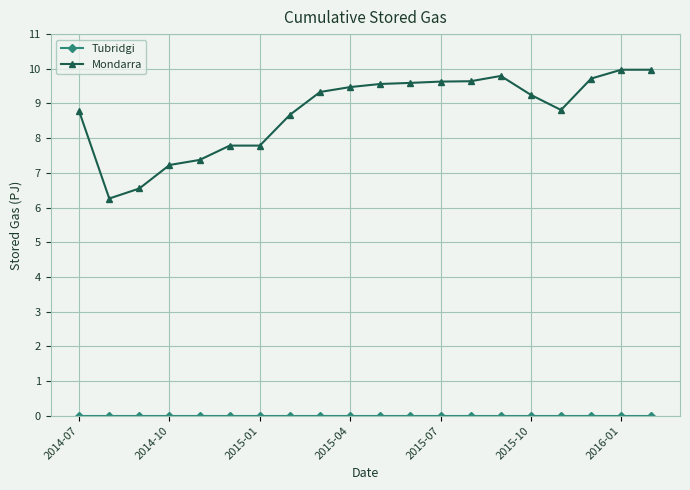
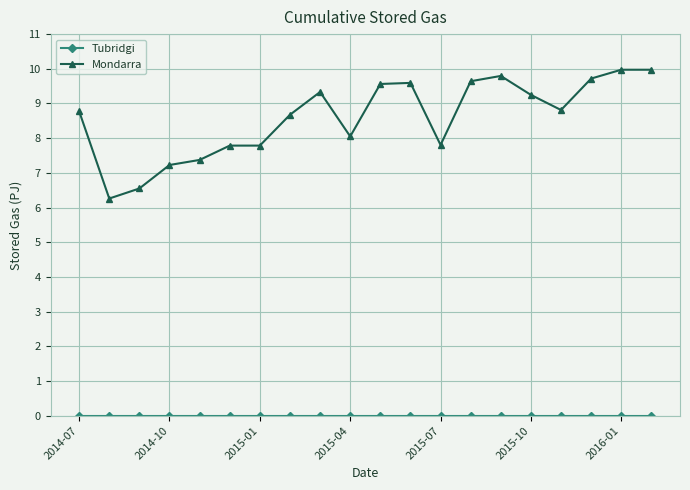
  {
    "Tubridgi": {
      "2014-07": 0.0,
      "2014-10": 0.0,
      "2015-01": 0.0,
      "2015-04": 0.0,
      "2015-07": 0.0,
      "2015-10": 0.0,
      "2016-01": 0.0
    },
    "Mondarra": {
      "2014-07": 8.8,
      "2014-10": 7.2,
      "2015-01": 7.8,
-     "2015-04": 9.5,
-     "2015-07": 9.6,
+     "2015-04": 8.1,
+     "2015-07": 7.8,
      "2015-10": 9.2,
      "2016-01": 10.0
    }
  }
